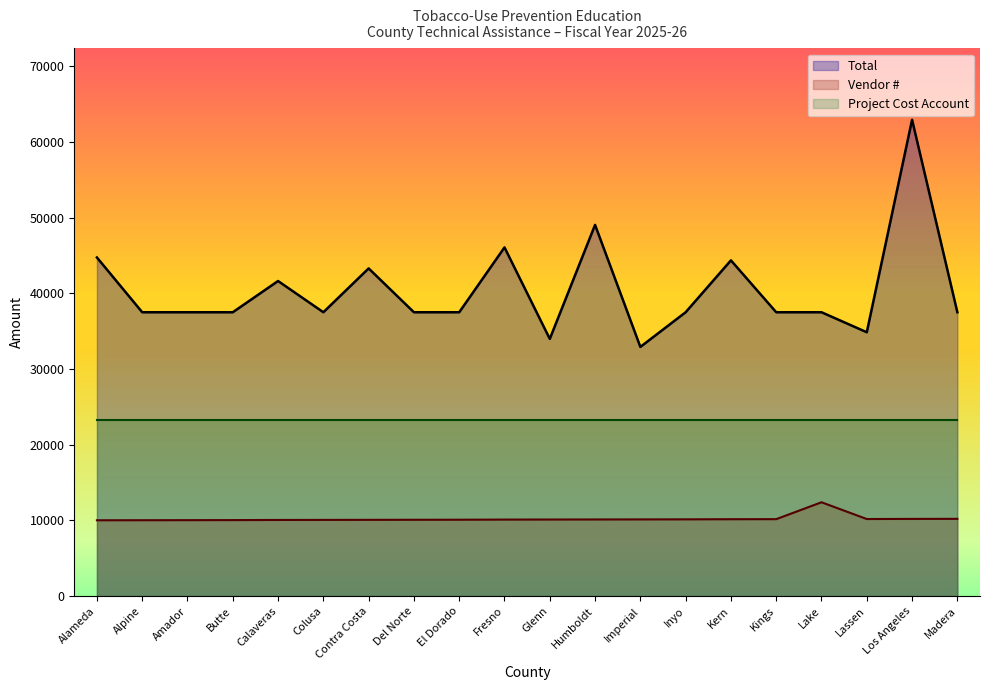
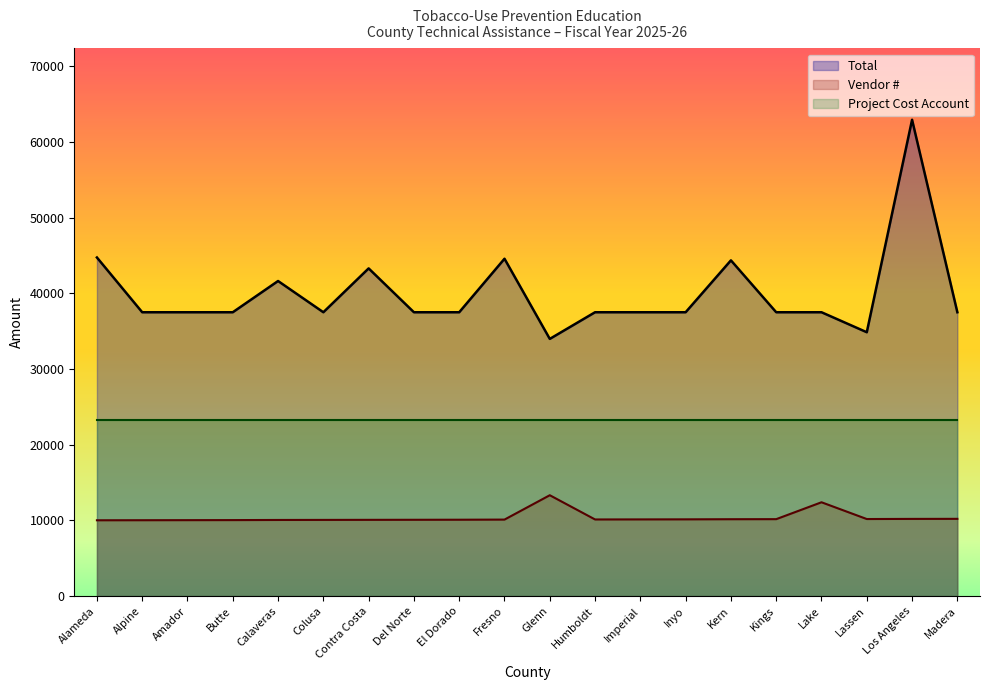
  {
    "Total": {
      "Alameda": 45000,
      "Alpine": 38000,
      "Amador": 38000,
      "Butte": 38000,
      "Calaveras": 42000,
      "Colusa": 38000,
      "Contra Costa": 43000,
      "Del Norte": 38000,
      "El Dorado": 38000,
-     "Fresno": 46000,
+     "Fresno": 45000,
      "Glenn": 34000,
-     "Humboldt": 49000,
-     "Imperial": 33000,
+     "Humboldt": 38000,
+     "Imperial": 38000,
      "Inyo": 38000,
      "Kern": 44000,
      "Kings": 38000,
      "Lake": 38000,
      "Lassen": 35000,
      "Los Angeles": 63000,
      "Madera": 38000
    },
    "Vendor #": {
      "Alameda": 10000,
      "Alpine": 10000,
      "Amador": 10000,
      "Butte": 10000,
      "Calaveras": 10000,
      "Colusa": 10000,
      "Contra Costa": 10000,
      "Del Norte": 10000,
      "El Dorado": 10000,
      "Fresno": 10000,
-     "Glenn": 10000,
+     "Glenn": 13000,
      "Humboldt": 10000,
      "Imperial": 10000,
      "Inyo": 10000,
      "Kern": 10000,
      "Kings": 10000,
      "Lake": 12000,
      "Lassen": 10000,
      "Los Angeles": 10000,
      "Madera": 10000
    },
    "Project Cost Account": {
      "Alameda": 23000,
      "Alpine": 23000,
      "Amador": 23000,
      "Butte": 23000,
      "Calaveras": 23000,
      "Colusa": 23000,
      "Contra Costa": 23000,
      "Del Norte": 23000,
      "El Dorado": 23000,
      "Fresno": 23000,
      "Glenn": 23000,
      "Humboldt": 23000,
      "Imperial": 23000,
      "Inyo": 23000,
      "Kern": 23000,
      "Kings": 23000,
      "Lake": 23000,
      "Lassen": 23000,
      "Los Angeles": 23000,
      "Madera": 23000
    }
  }
